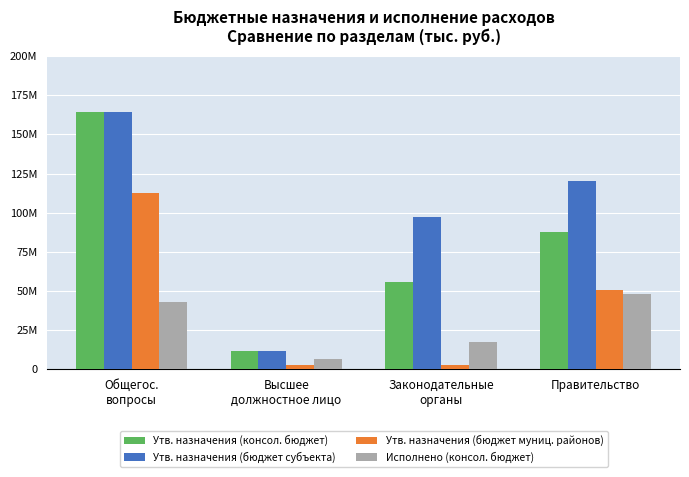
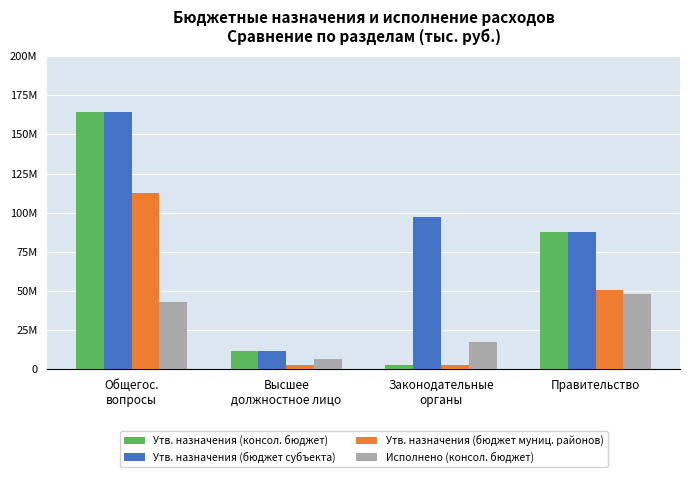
  {
    "Утв. назначения (консол. бюджет)": {
      "Общегос. вопросы": 164000000,
      "Высшее должностное лицо": 12000000,
-     "Законодательные органы": 56000000,
+     "Законодательные органы": 3000000,
      "Правительство": 88000000
    },
    "Утв. назначения (бюджет субъекта)": {
      "Общегос. вопросы": 164000000,
      "Высшее должностное лицо": 12000000,
      "Законодательные органы": 97000000,
-     "Правительство": 120000000
+     "Правительство": 88000000
    },
    "Утв. назначения (бюджет муниц. районов)": {
      "Общегос. вопросы": 112000000,
      "Высшее должностное лицо": 3000000,
      "Законодательные органы": 3000000,
      "Правительство": 51000000
    },
    "Исполнено (консол. бюджет)": {
      "Общегос. вопросы": 43000000,
      "Высшее должностное лицо": 6000000,
      "Законодательные органы": 17000000,
      "Правительство": 48000000
    }
  }
